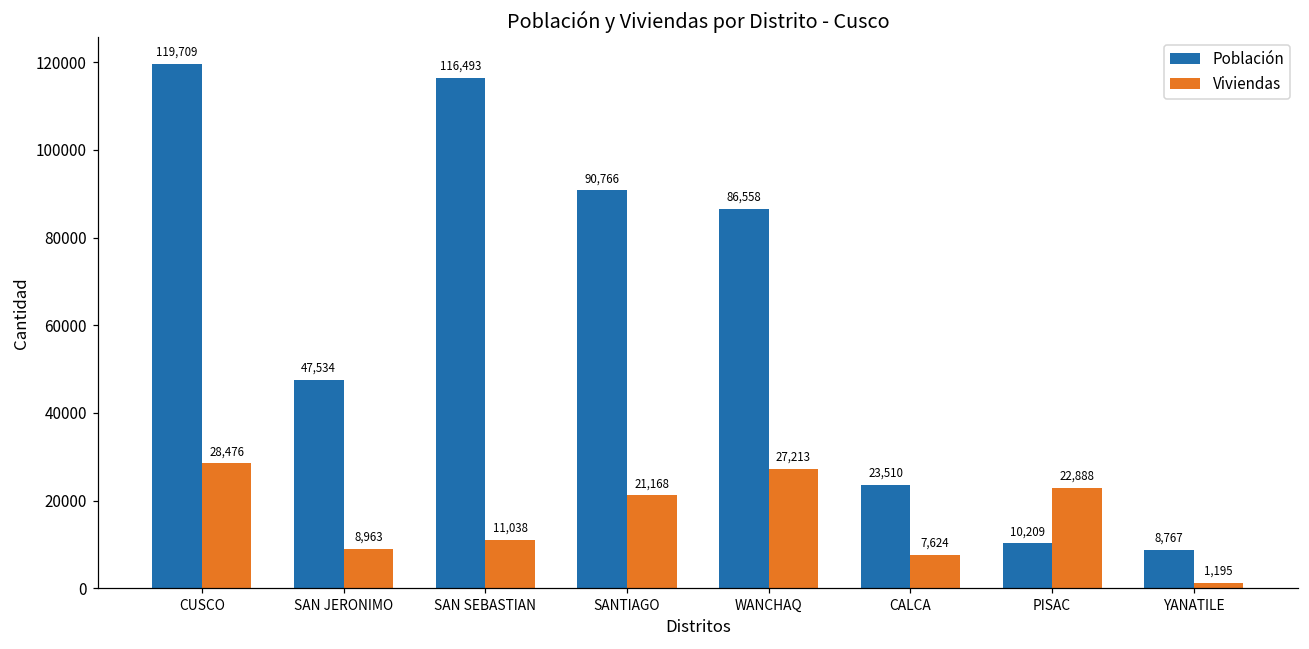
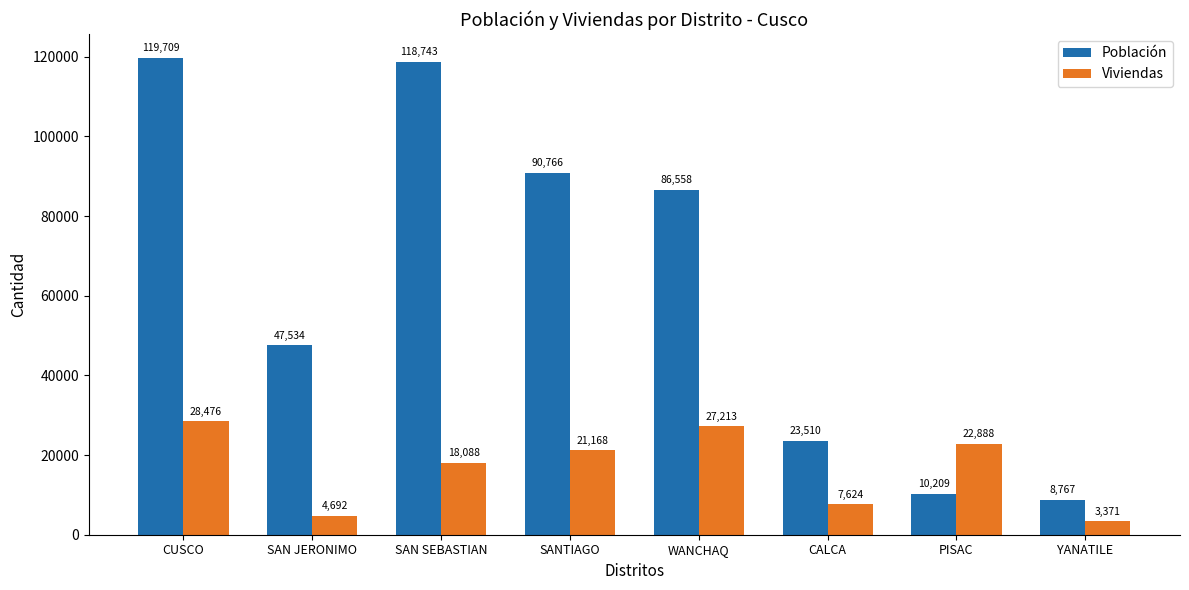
  {
    "Población": {
      "CUSCO": "119,709",
      "SAN JERONIMO": "47,534",
-     "SAN SEBASTIAN": "116,493",
+     "SAN SEBASTIAN": "118,743",
      "SANTIAGO": "90,766",
      "WANCHAQ": "86,558",
      "CALCA": "23,510",
      "PISAC": "10,209",
      "YANATILE": "8,767"
    },
    "Viviendas": {
      "CUSCO": "28,476",
-     "SAN JERONIMO": "8,963",
-     "SAN SEBASTIAN": "11,038",
+     "SAN JERONIMO": "4,692",
+     "SAN SEBASTIAN": "18,088",
      "SANTIAGO": "21,168",
      "WANCHAQ": "27,213",
      "CALCA": "7,624",
      "PISAC": "22,888",
-     "YANATILE": "1,195"
+     "YANATILE": "3,371"
    }
  }
